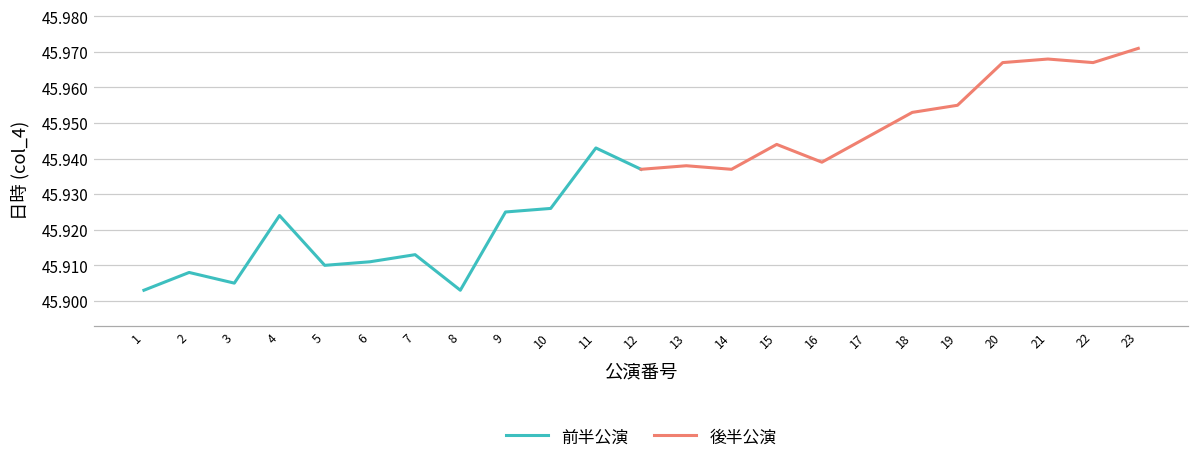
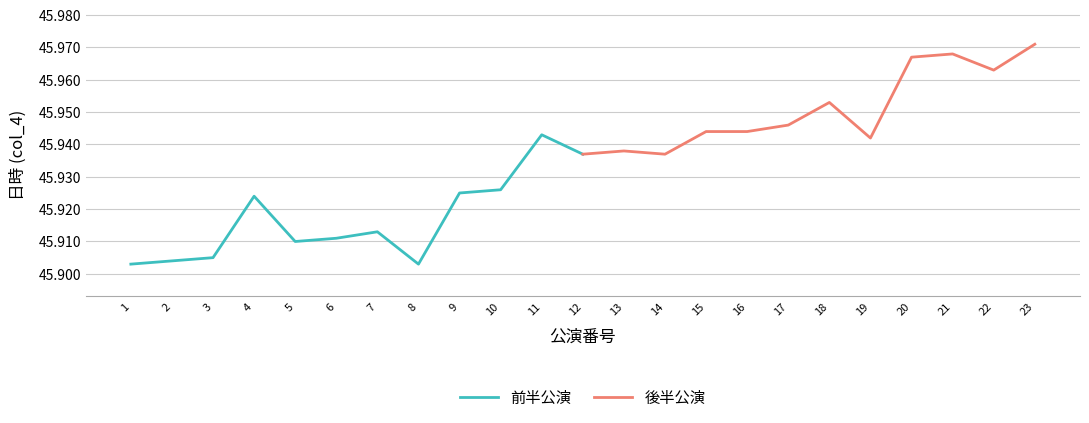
  {
    "前半公演": {
      "1": 45.903,
-     "2": 45.908,
+     "2": 45.904,
      "3": 45.905,
      "4": 45.924,
      "5": 45.910,
      "6": 45.911,
      "7": 45.913,
      "8": 45.903,
      "9": 45.925,
      "10": 45.926,
      "11": 45.943
    },
    "後半公演": {
      "13": 45.938,
      "14": 45.937,
      "15": 45.944,
-     "16": 45.939,
+     "16": 45.944,
      "17": 45.946,
      "18": 45.953,
-     "19": 45.955,
+     "19": 45.942,
      "20": 45.967,
      "21": 45.968,
-     "22": 45.967,
+     "22": 45.963,
      "23": 45.971
    }
  }
